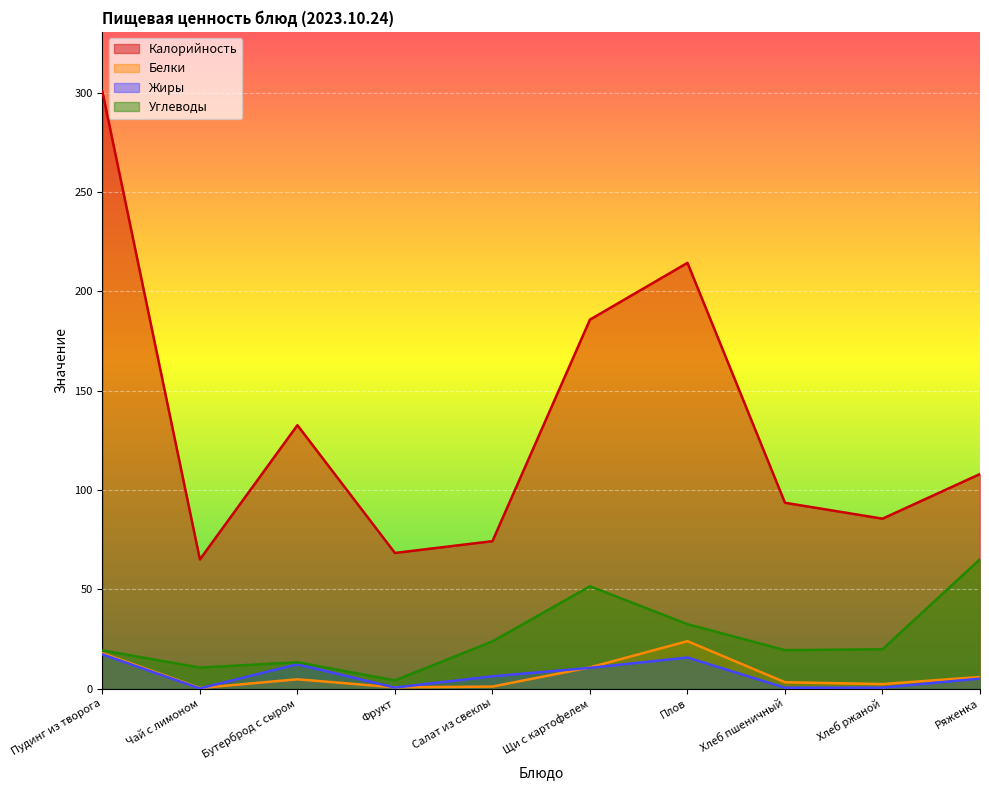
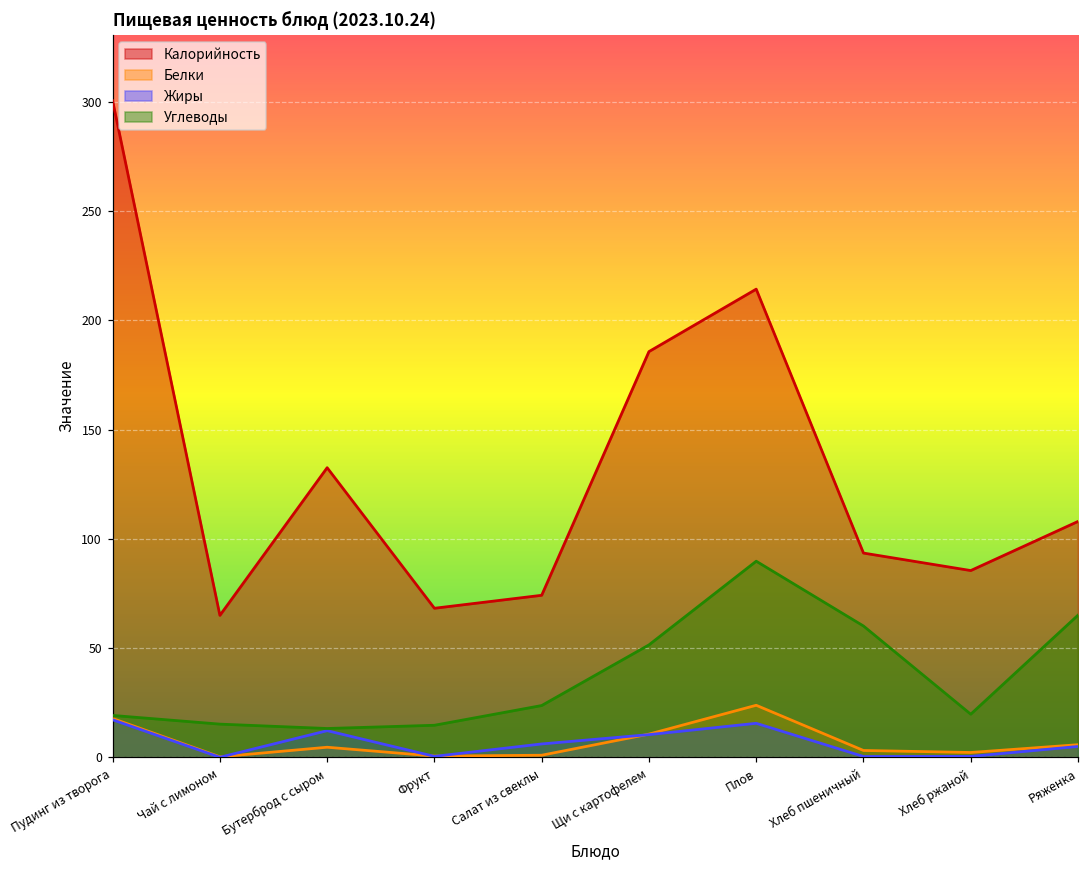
  {
    "Калорийность": {
      "Пудинг из творога": 301,
      "Чай с лимоном": 65,
      "Бутерброд с сыром": 133,
      "Фрукт": 68,
      "Салат из свеклы": 74,
      "Щи с картофелем": 186,
      "Плов": 214,
      "Хлеб пшеничный": 94,
      "Хлеб ржаной": 86,
      "Ряженка": 108
    },
    "Белки": {
      "Бутерброд с сыром": 5,
      "Салат из свеклы": 1,
      "Плов": 24,
      "Хлеб пшеничный": 3,
      "Хлеб ржаной": 2
    },
    "Жиры": {
      "Салат из свеклы": 6,
      "Плов": 16,
      "Хлеб пшеничный": 0,
      "Хлеб ржаной": 0
    },
    "Углеводы": {
      "Пудинг из творога": 19,
-     "Чай с лимоном": 11,
-     "Фрукт": 4,
+     "Чай с лимоном": 15,
+     "Фрукт": 15,
      "Салат из свеклы": 24,
      "Щи с картофелем": 51,
-     "Плов": 32,
-     "Хлеб пшеничный": 19,
+     "Плов": 90,
+     "Хлеб пшеничный": 60,
      "Хлеб ржаной": 20,
      "Ряженка": 65
    }
  }
